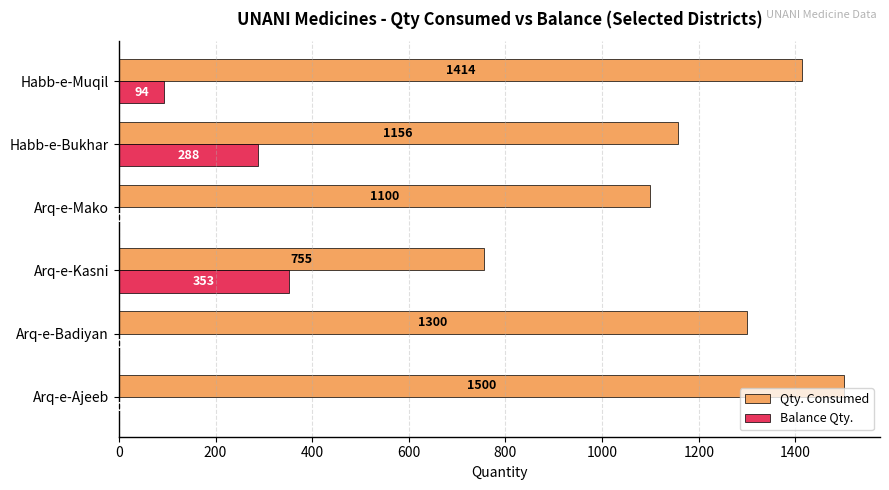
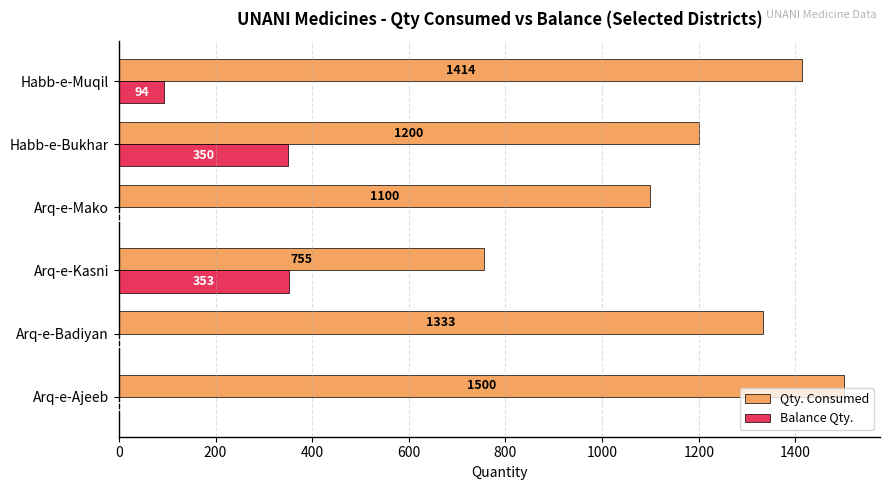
  {
    "Qty. Consumed": {
      "Habb-e-Muqil": 1414,
-     "Habb-e-Bukhar": 1156,
+     "Habb-e-Bukhar": 1200,
      "Arq-e-Mako": 1100,
      "Arq-e-Kasni": 755,
-     "Arq-e-Badiyan": 1300,
+     "Arq-e-Badiyan": 1333,
      "Arq-e-Ajeeb": 1500
    },
    "Balance Qty.": {
      "Habb-e-Muqil": 94,
-     "Habb-e-Bukhar": 288,
+     "Habb-e-Bukhar": 350,
      "Arq-e-Kasni": 353
    }
  }
